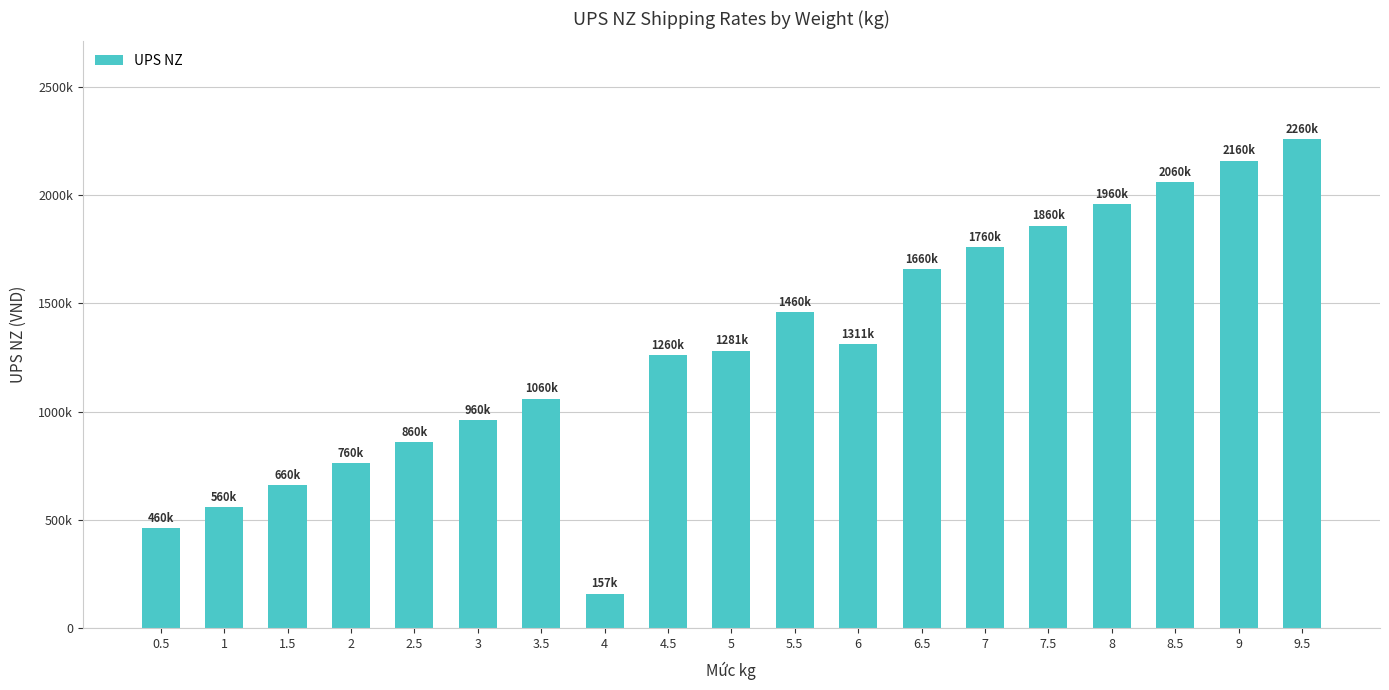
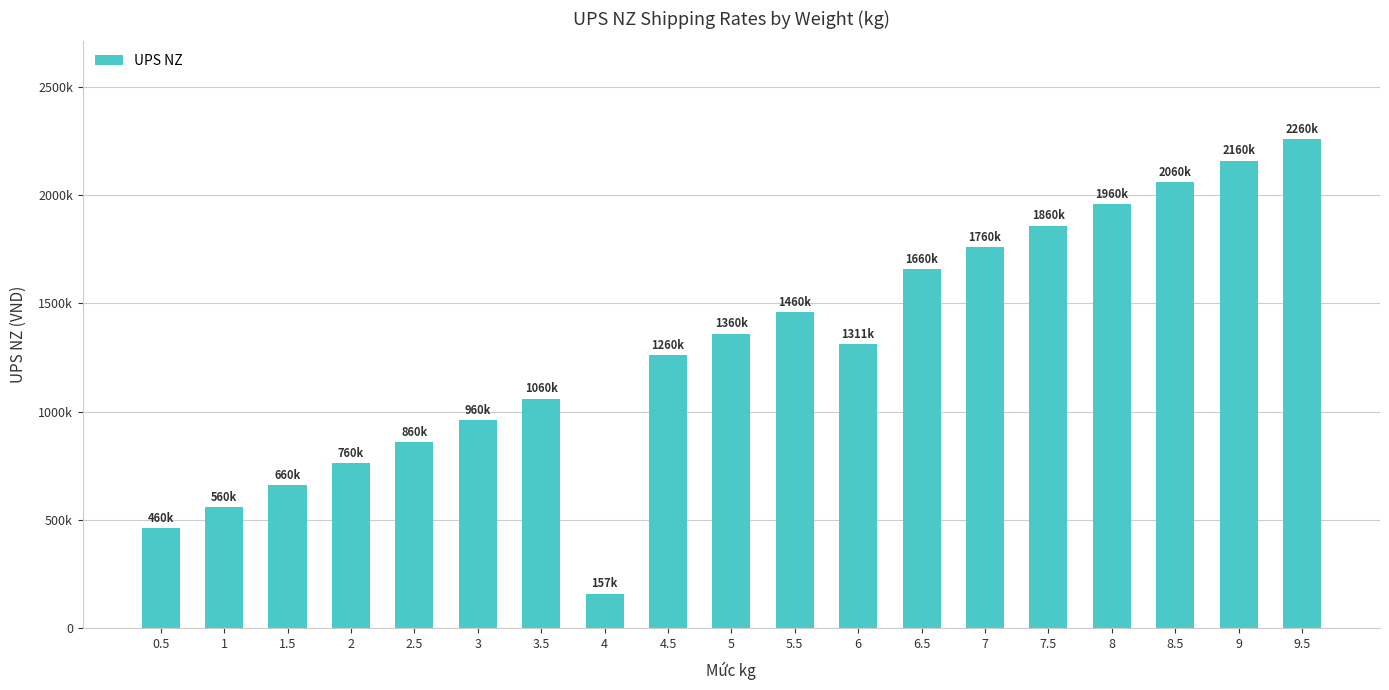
  {
    "0.5": "460k",
    "1": "560k",
    "1.5": "660k",
    "2": "760k",
    "2.5": "860k",
    "3": "960k",
    "3.5": "1060k",
    "4.5": "1260k",
-   "5": "1281k",
+   "5": "1360k",
    "5.5": "1460k",
    "6.5": "1660k",
    "7": "1760k",
    "7.5": "1860k",
    "8": "1960k",
    "8.5": "2060k",
    "9": "2160k",
    "9.5": "2260k"
  }
